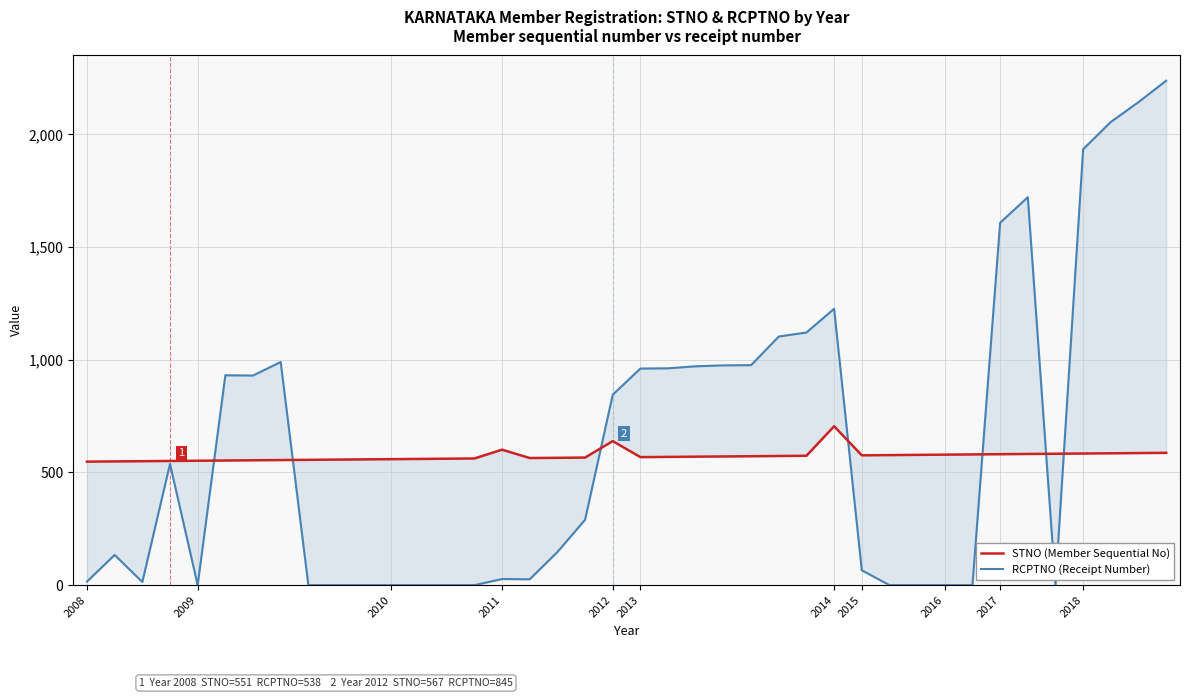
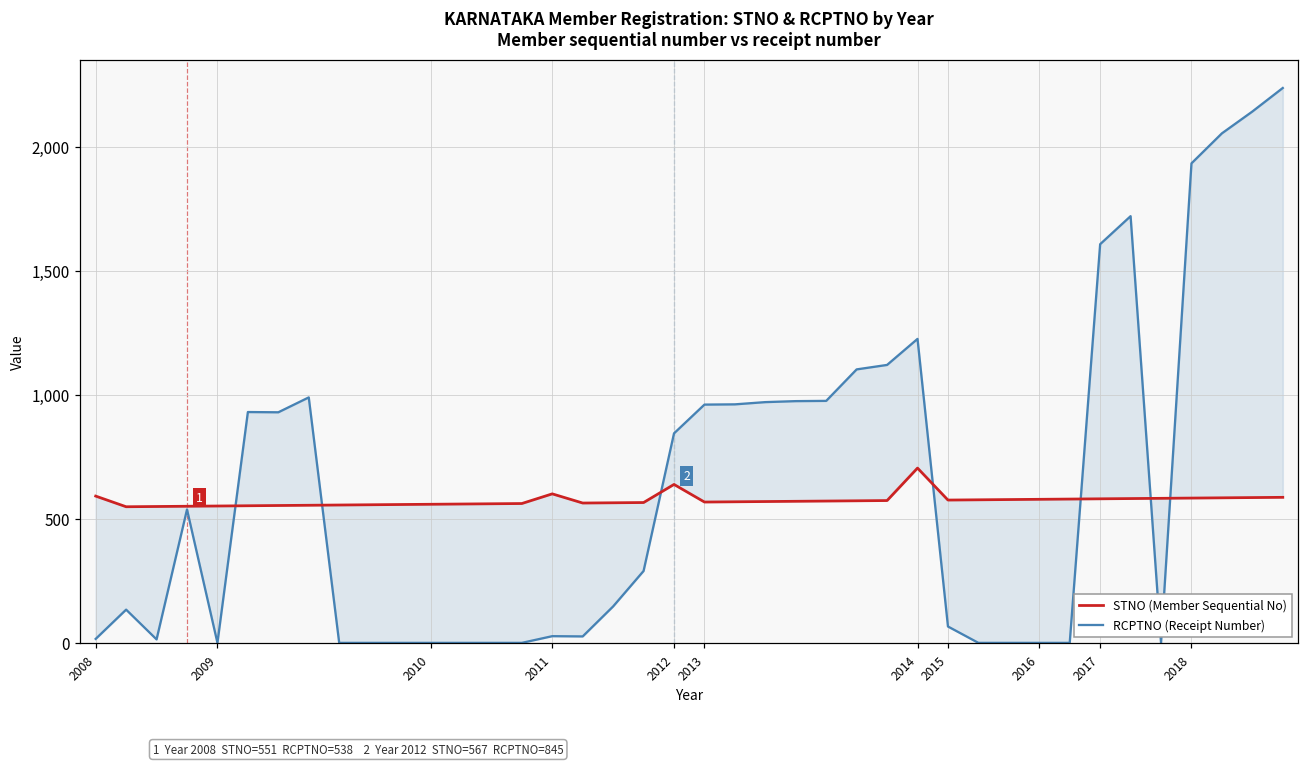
  {
    "STNO (Member Sequential No)": {
-     "2008": 550,
+     "2008": 590,
      "2013": 570,
      "2014": 710,
      "2017": 580,
      "2018": 580
    }
  }
